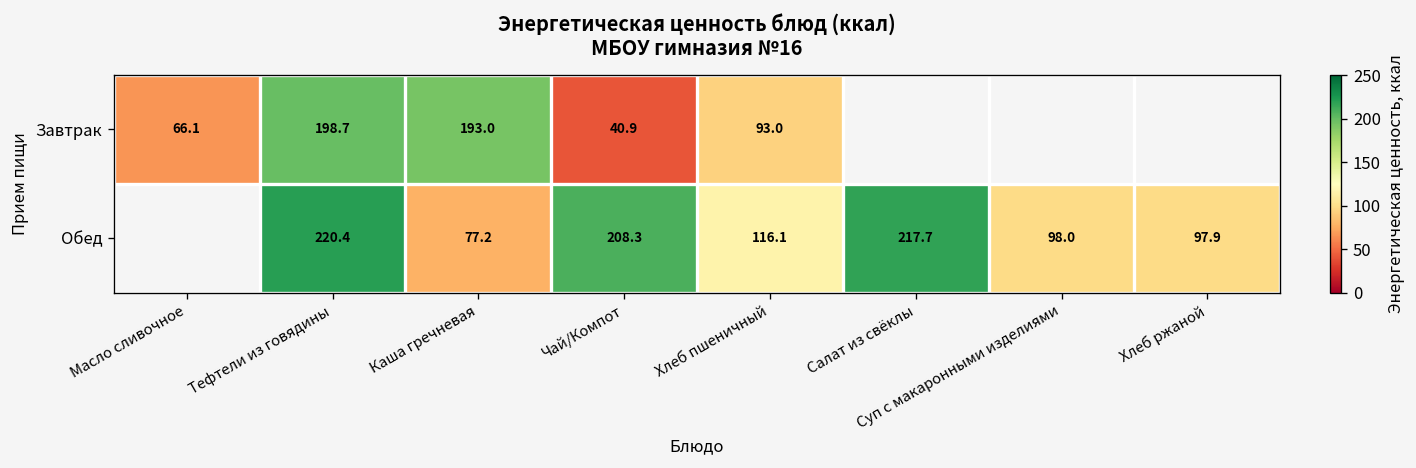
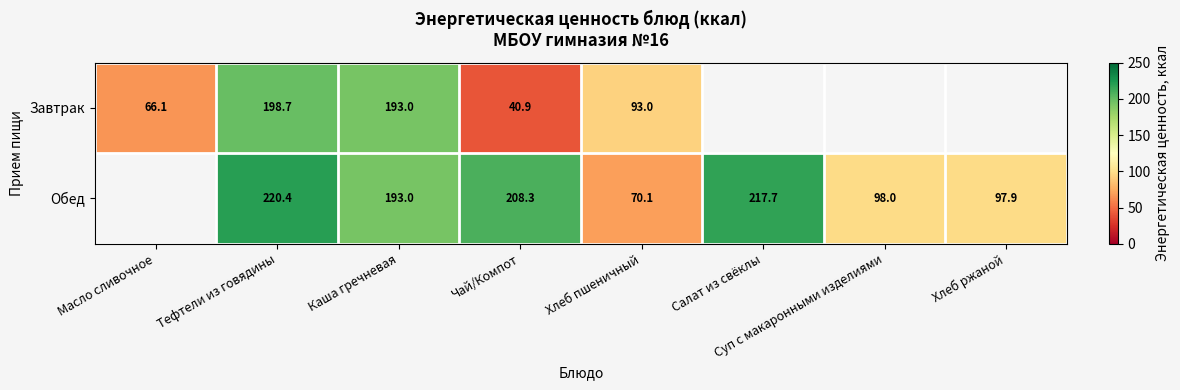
  {
    "Завтрак": {
      "Масло сливочное": 66.1,
      "Тефтели из говядины": 198.7,
      "Каша гречневая": 193.0,
      "Чай/Компот": 40.9,
      "Хлеб пшеничный": 93.0
    },
    "Обед": {
      "Тефтели из говядины": 220.4,
-     "Каша гречневая": 77.2,
+     "Каша гречневая": 193.0,
      "Чай/Компот": 208.3,
-     "Хлеб пшеничный": 116.1,
+     "Хлеб пшеничный": 70.1,
      "Салат из свёклы": 217.7,
      "Суп с макаронными изделиями": 98.0,
      "Хлеб ржаной": 97.9
    }
  }
